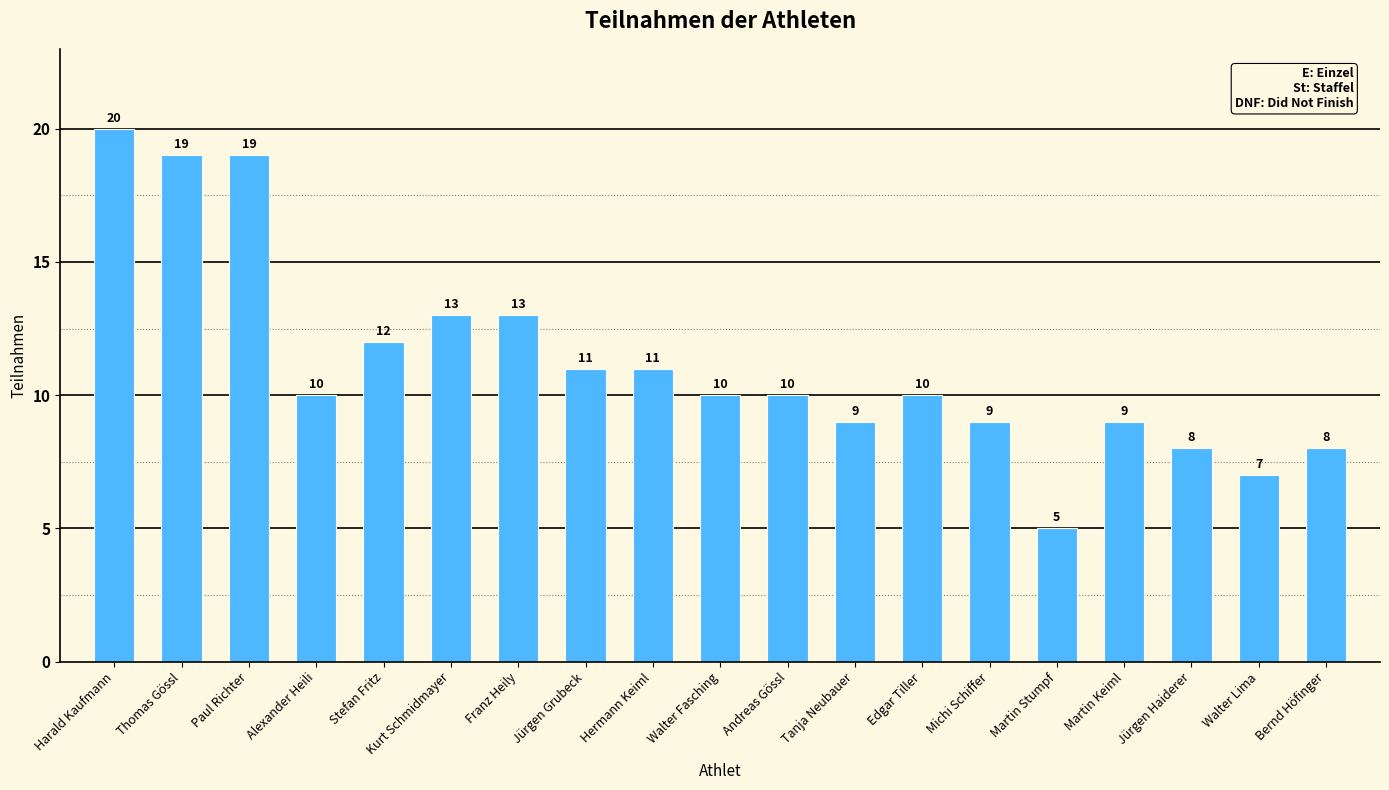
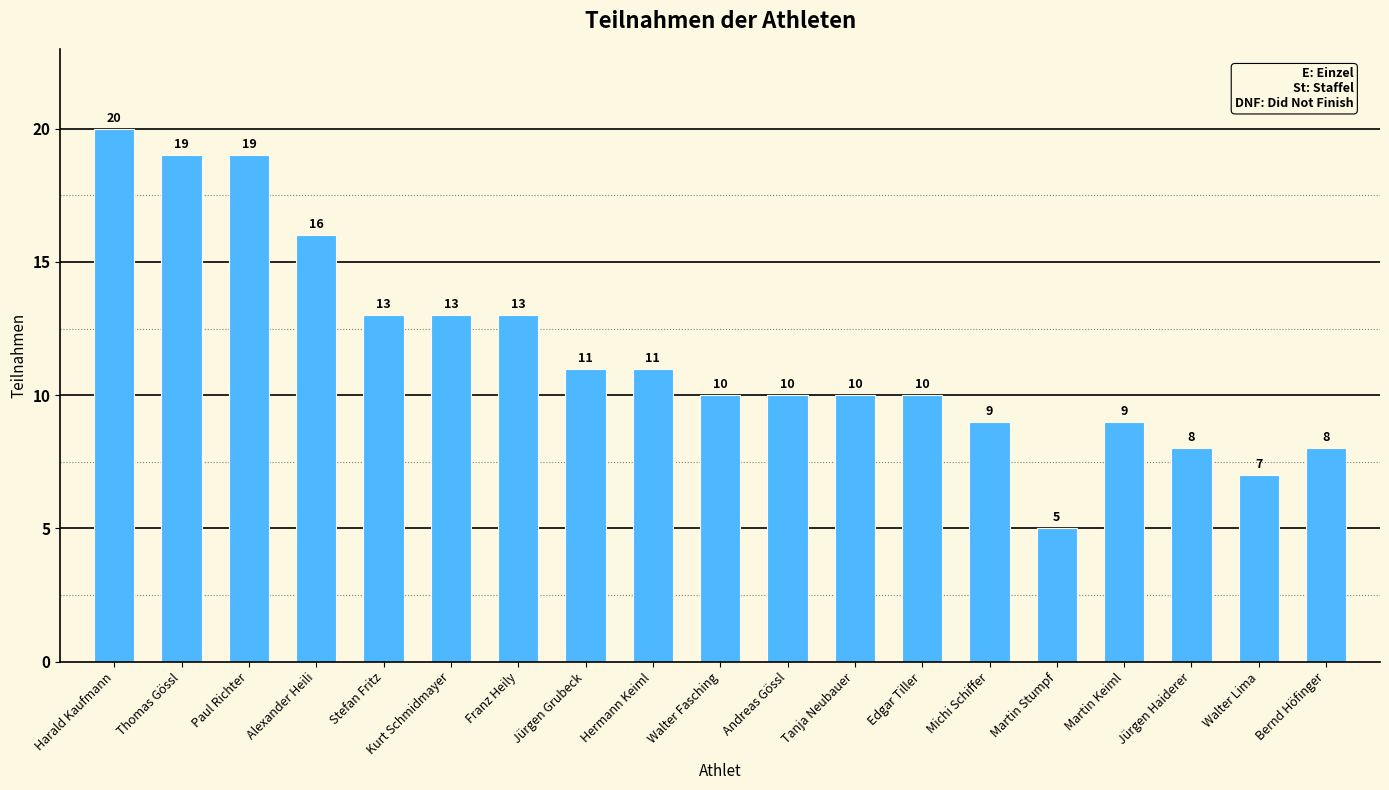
  {
    "Harald Kaufmann": 20,
    "Thomas Gössl": 19,
    "Paul Richter": 19,
-   "Alexander Heili": 10,
-   "Stefan Fritz": 12,
+   "Alexander Heili": 16,
+   "Stefan Fritz": 13,
    "Kurt Schmidmayer": 13,
    "Franz Heily": 13,
    "Jürgen Grubeck": 11,
    "Hermann Keiml": 11,
    "Walter Fasching": 10,
    "Andreas Gössl": 10,
-   "Tanja Neubauer": 9,
+   "Tanja Neubauer": 10,
    "Edgar Tiller": 10,
    "Michi Schiffer": 9,
    "Martin Stumpf": 5,
    "Martin Keiml": 9,
    "Jürgen Haiderer": 8,
    "Walter Lima": 7,
    "Bernd Höfinger": 8
  }
